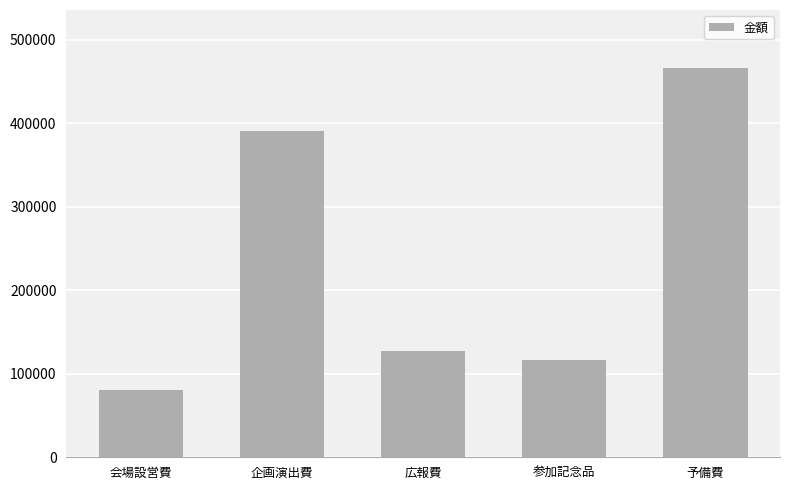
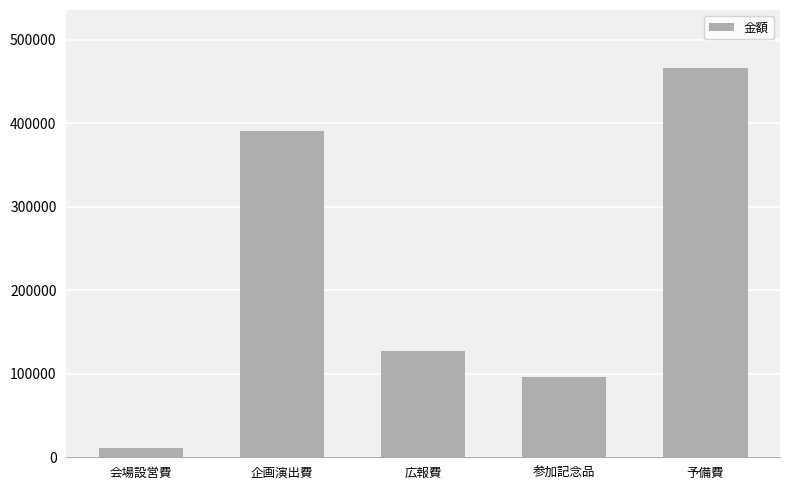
  {
-   "会場設営費": 80000,
+   "会場設営費": 10000,
    "企画演出費": 390000,
    "広報費": 130000,
-   "参加記念品": 120000,
+   "参加記念品": 100000,
    "予備費": 470000
  }
